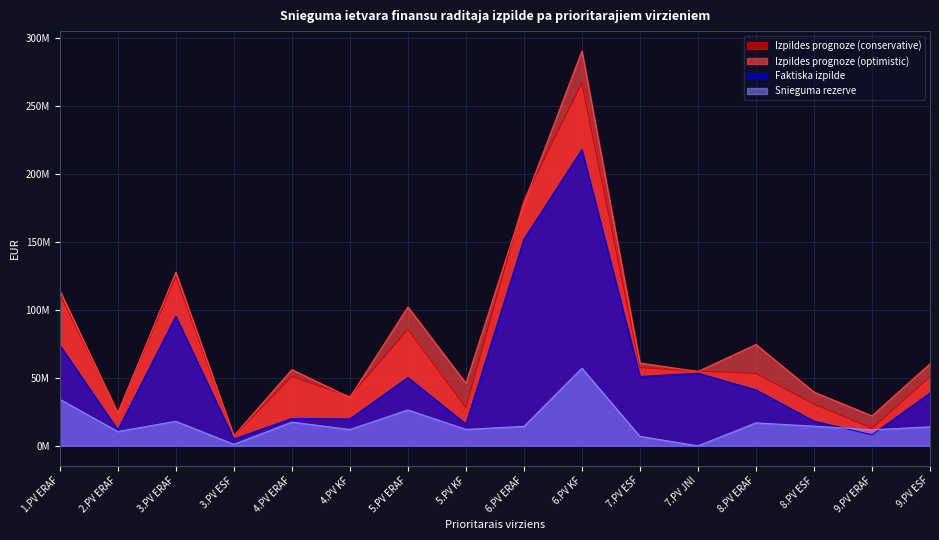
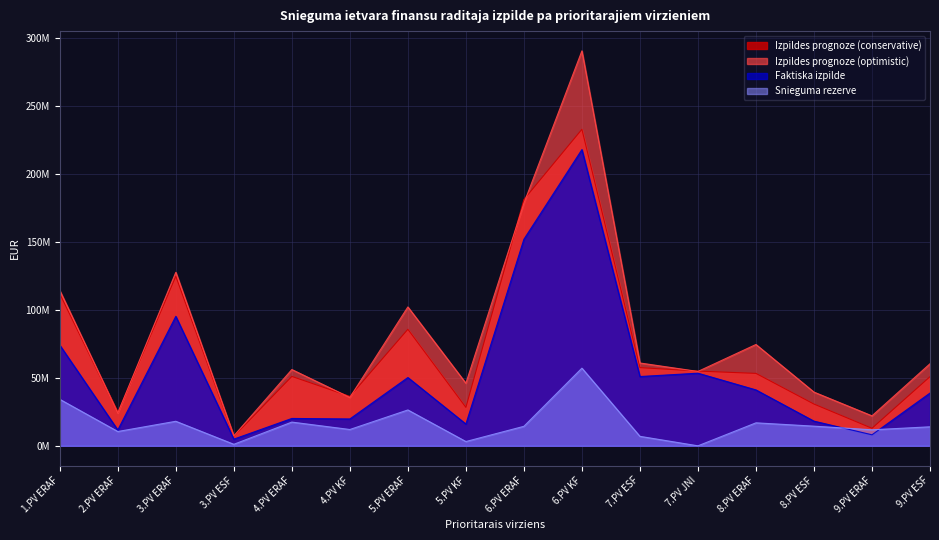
  {
    "Izpildes prognoze (conservative)": {
      "1.PV ERAF": 112000000,
      "3.PV ERAF": 125000000,
      "4.PV ERAF": 51000000,
      "5.PV ERAF": 86000000,
      "5.PV KF": 28000000,
      "6.PV ERAF": 181000000,
-     "6.PV KF": 267000000,
+     "6.PV KF": 233000000,
      "7.PV ESF": 58000000,
      "8.PV ERAF": 53000000,
      "8.PV ESF": 31000000,
      "9.PV ESF": 51000000
    },
    "Izpildes prognoze (optimistic)": {
      "1.PV ERAF": 114000000,
      "3.PV ERAF": 128000000,
      "4.PV ERAF": 56000000,
      "5.PV ERAF": 102000000,
      "5.PV KF": 46000000,
      "6.PV ERAF": 179000000,
      "6.PV KF": 291000000,
      "7.PV ESF": 61000000,
      "8.PV ERAF": 75000000,
      "8.PV ESF": 40000000,
      "9.PV ERAF": 22000000,
      "9.PV ESF": 60000000
    },
    "Faktiska izpilde": {
      "1.PV ERAF": 74000000,
      "3.PV ERAF": 95000000,
      "3.PV ESF": 5000000,
      "4.PV ERAF": 20000000,
      "4.PV KF": 20000000,
      "5.PV ERAF": 50000000,
      "5.PV KF": 16000000,
      "6.PV ERAF": 152000000,
      "6.PV KF": 218000000,
      "7.PV ESF": 51000000,
      "8.PV ERAF": 41000000,
      "8.PV ESF": 18000000,
      "9.PV ERAF": 8000000,
      "9.PV ESF": 39000000
    },
    "Snieguma rezerve": {
      "1.PV ERAF": 34000000,
      "3.PV ERAF": 18000000,
      "3.PV ESF": 1000000,
      "4.PV ERAF": 17000000,
      "4.PV KF": 12000000,
      "5.PV ERAF": 26000000,
-     "5.PV KF": 12000000,
+     "5.PV KF": 3000000,
      "6.PV ERAF": 14000000,
      "6.PV KF": 57000000,
      "7.PV ESF": 7000000,
      "7.PV JNI": 0,
      "8.PV ERAF": 17000000,
      "8.PV ESF": 14000000,
      "9.PV ESF": 14000000
    }
  }
